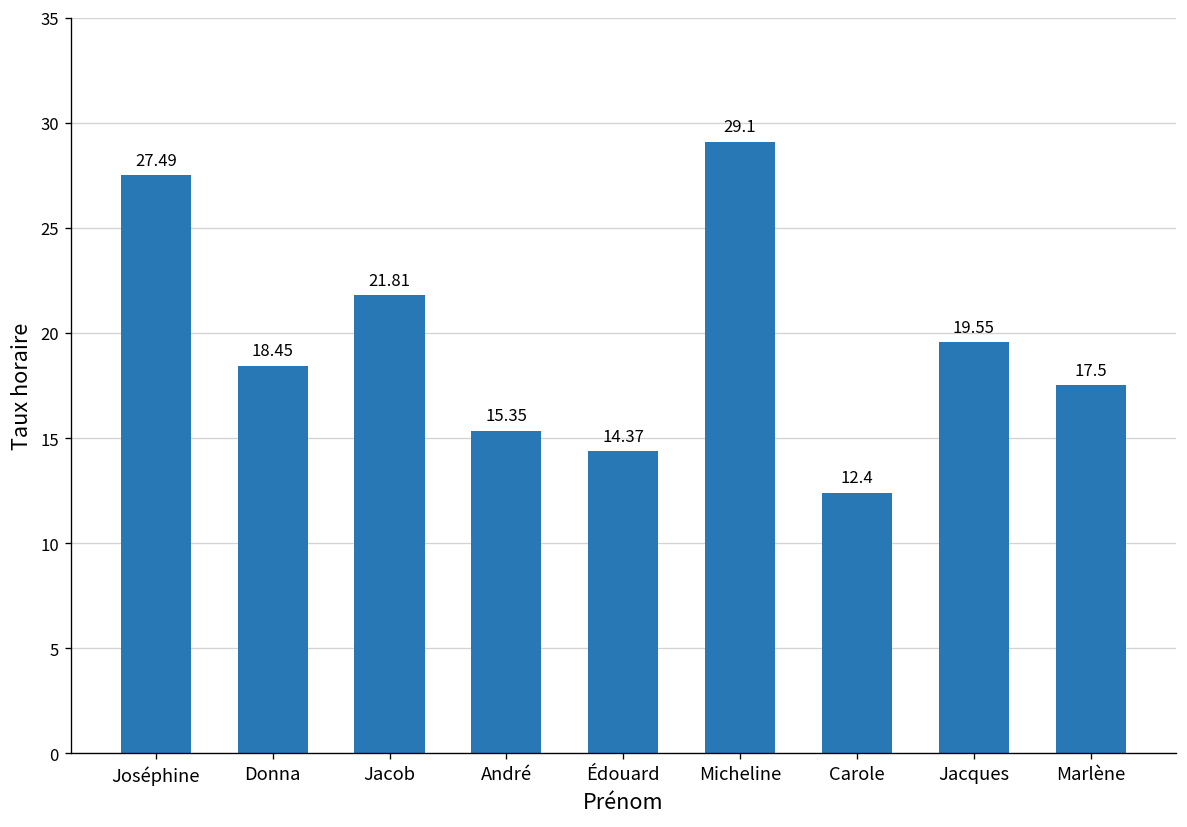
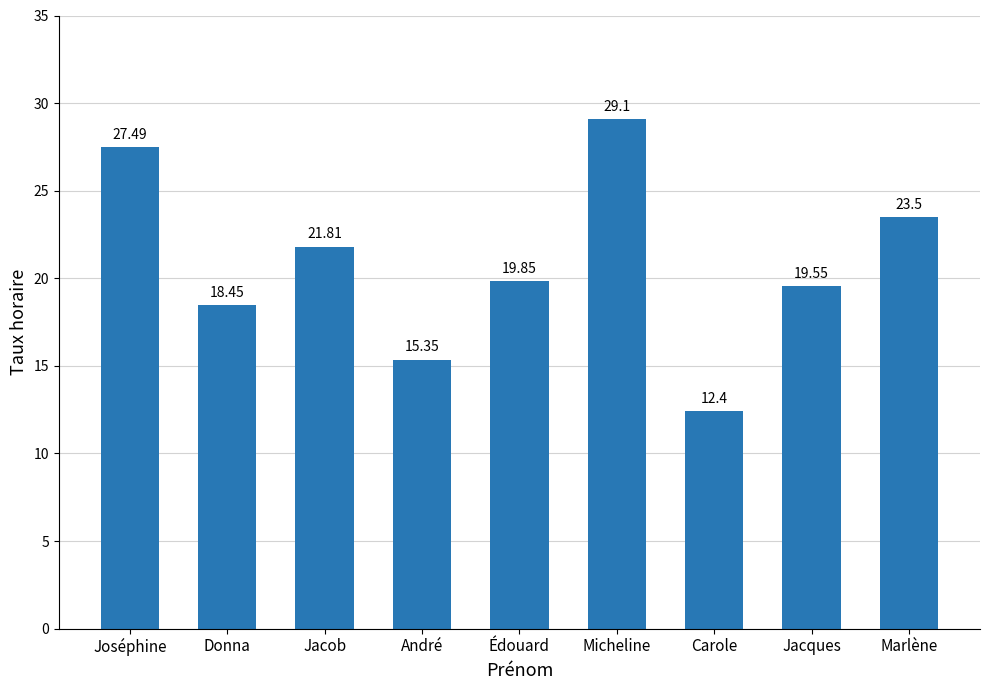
  {
    "Joséphine": 27.49,
    "Donna": 18.45,
    "Jacob": 21.81,
    "André": 15.35,
-   "Édouard": 14.37,
+   "Édouard": 19.85,
    "Micheline": 29.1,
    "Carole": 12.4,
    "Jacques": 19.55,
-   "Marlène": 17.5
+   "Marlène": 23.5
  }
